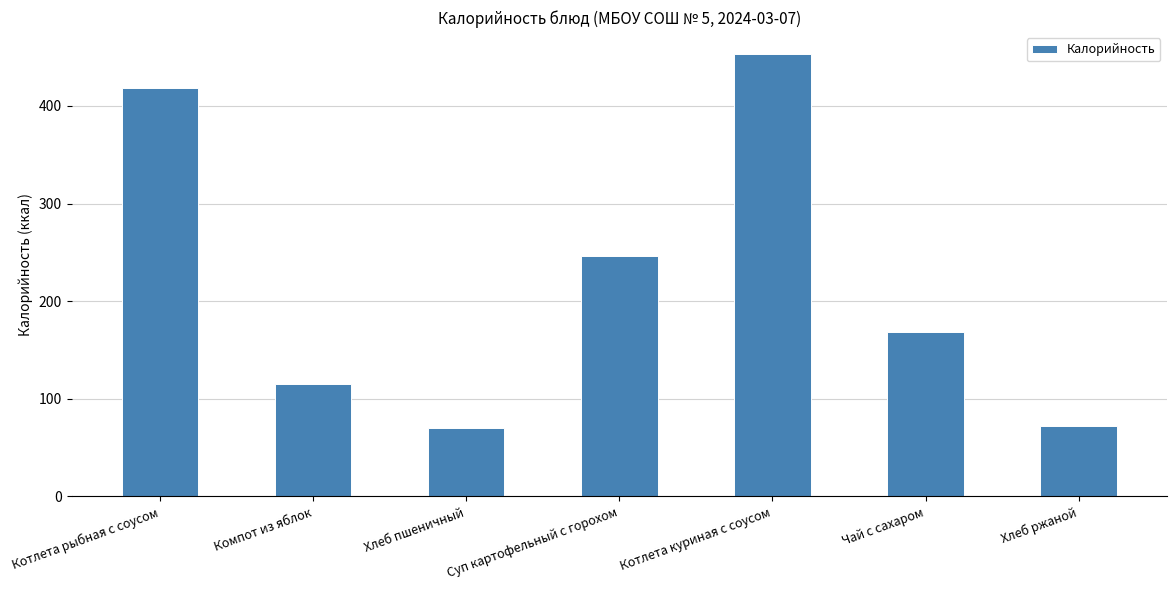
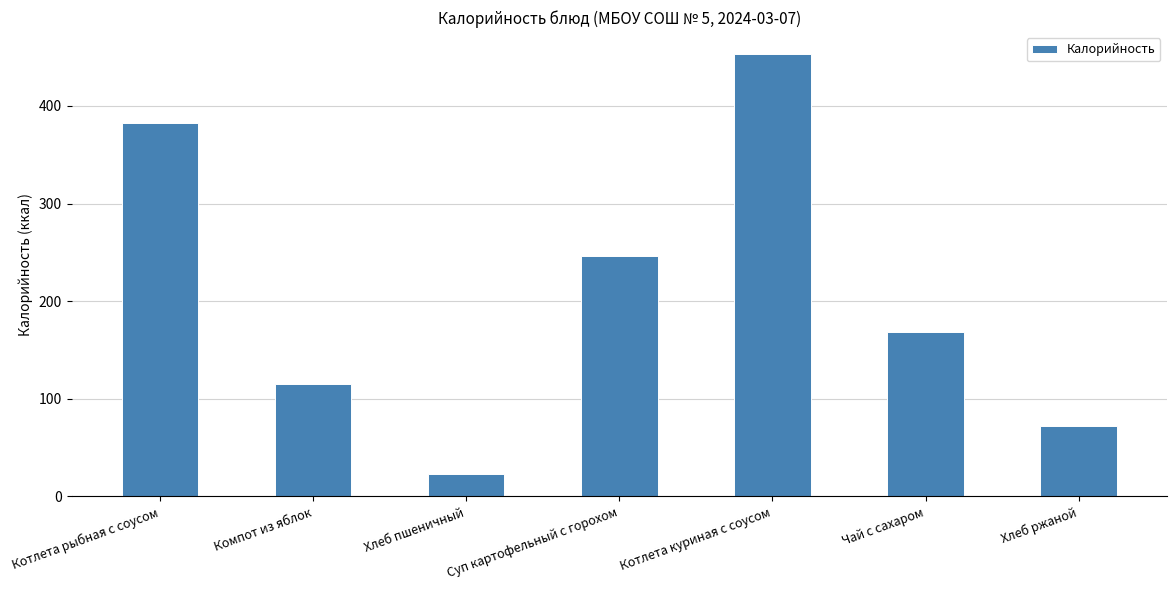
  {
-   "Котлета рыбная с соусом": 420,
+   "Котлета рыбная с соусом": 380,
    "Компот из яблок": 120,
-   "Хлеб пшеничный": 70,
+   "Хлеб пшеничный": 20,
    "Суп картофельный с горохом": 250,
    "Котлета куриная с соусом": 450,
    "Чай с сахаром": 170,
    "Хлеб ржаной": 70
  }
